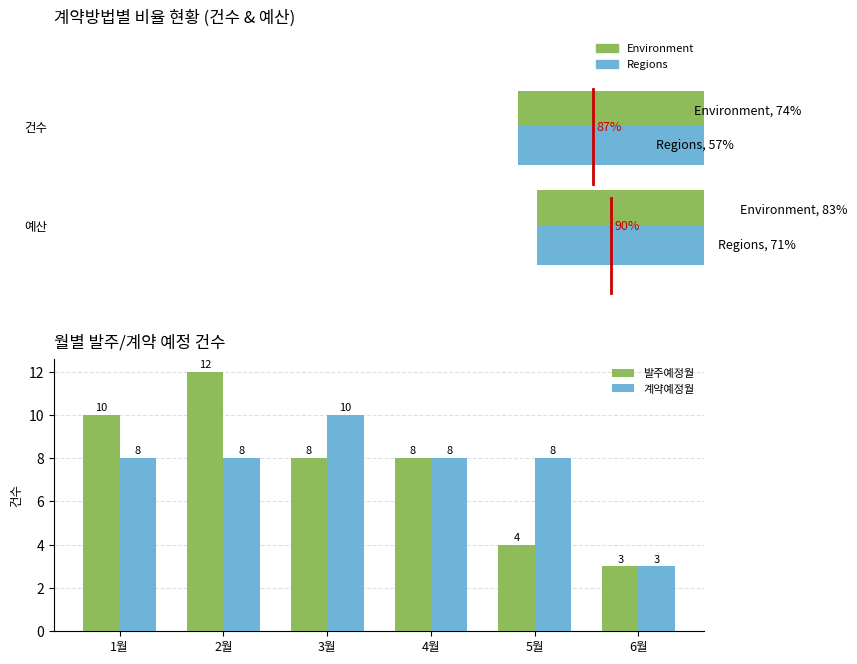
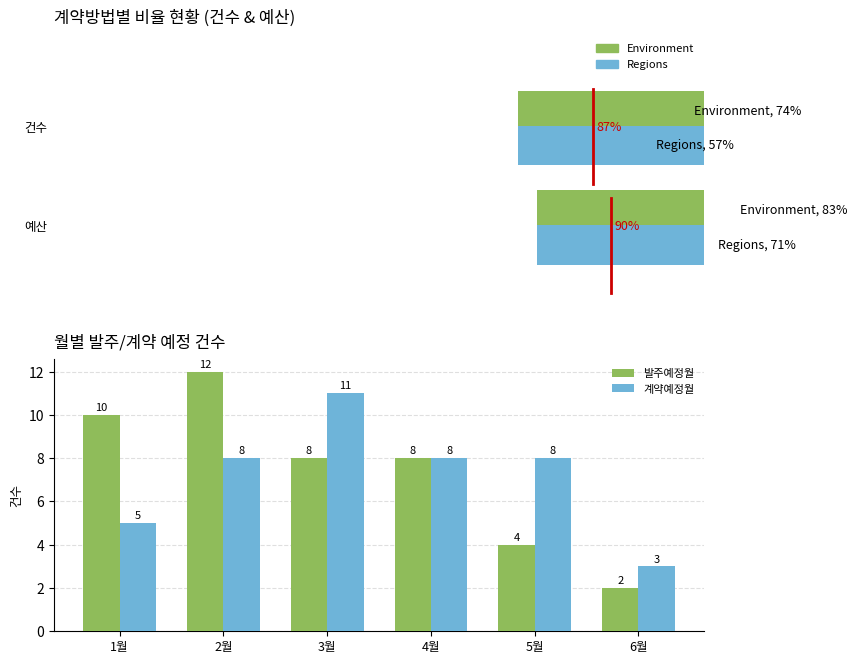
  {
    "월별 발주/계약 예정 건수": {
      "발주예정월": {
        "1월": 10,
        "2월": 12,
        "3월": 8,
        "4월": 8,
        "5월": 4,
-       "6월": 3
+       "6월": 2
      },
      "계약예정월": {
-       "1월": 8,
+       "1월": 5,
        "2월": 8,
-       "3월": 10,
+       "3월": 11,
        "4월": 8,
        "5월": 8,
        "6월": 3
      }
    }
  }
